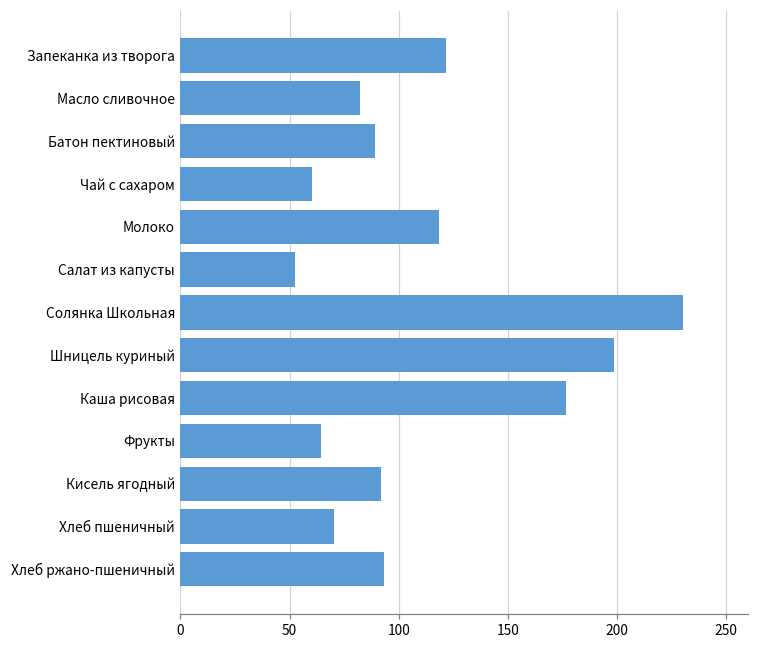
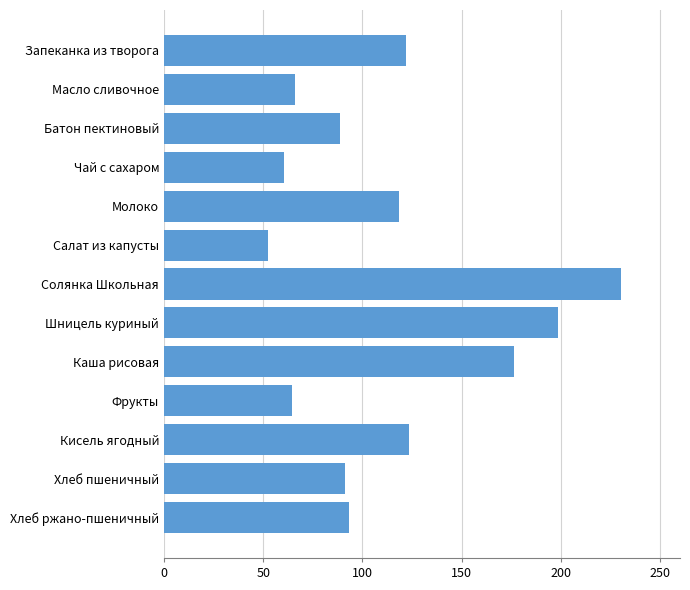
  {
    "Запеканка из творога": 122,
-   "Масло сливочное": 82,
+   "Масло сливочное": 66,
    "Батон пектиновый": 89,
    "Чай с сахаром": 60,
    "Молоко": 118,
    "Салат из капусты": 52,
    "Солянка Школьная": 230,
    "Шницель куриный": 199,
    "Каша рисовая": 176,
    "Фрукты": 65,
-   "Кисель ягодный": 92,
-   "Хлеб пшеничный": 70,
+   "Кисель ягодный": 124,
+   "Хлеб пшеничный": 91,
    "Хлеб ржано-пшеничный": 93
  }
